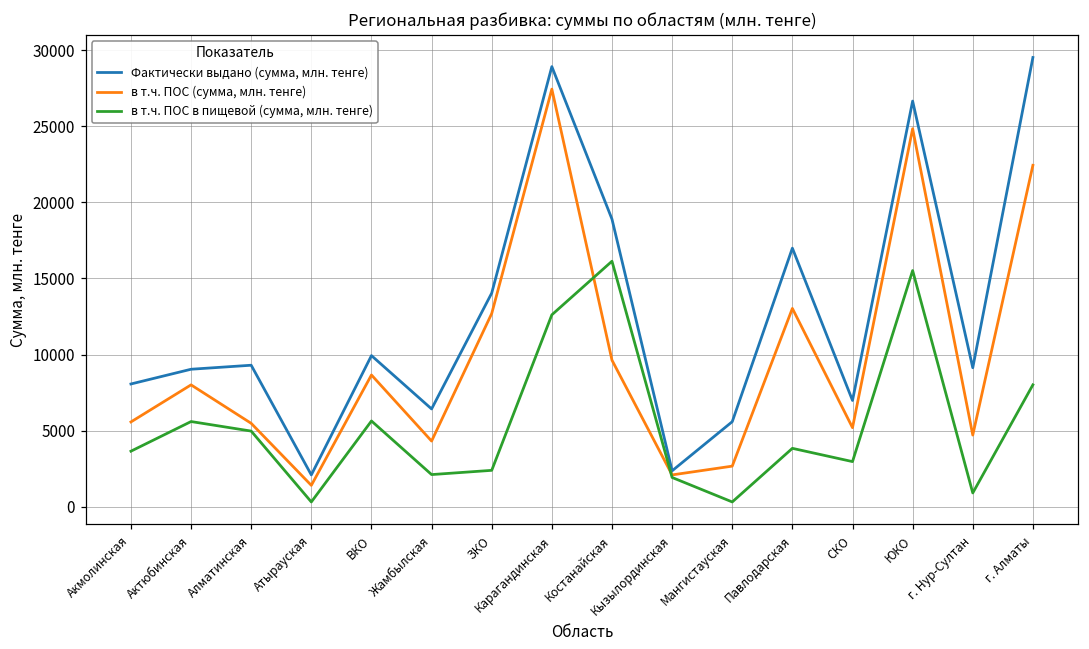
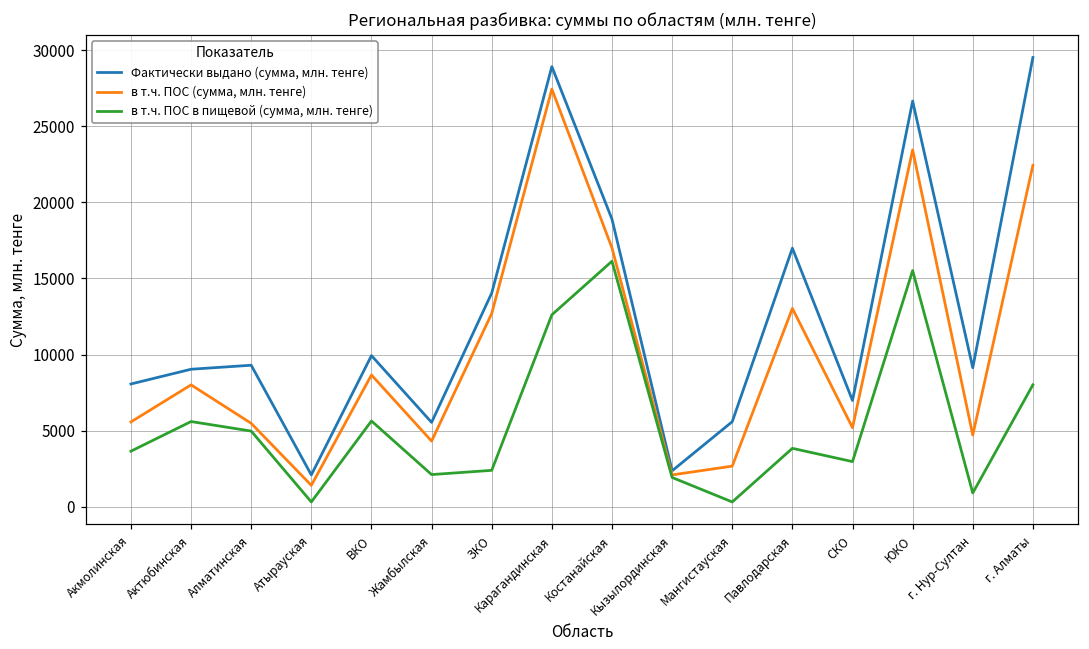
  {
    "Фактически выдано (сумма, млн. тенге)": {
      "Акмолинская": 8100,
      "Актюбинская": 9000,
      "Алматинская": 9300,
      "Атырауская": 2100,
      "ВКО": 9900,
-     "Жамбылская": 6400,
+     "Жамбылская": 5500,
      "ЗКО": 14000,
      "Карагандинская": 28900,
      "Костанайская": 18900,
      "Кызылординская": 2400,
      "Мангистауская": 5600,
      "Павлодарская": 17000,
      "СКО": 7000,
      "ЮКО": 26700,
      "г. Нур-Султан": 9100,
      "г. Алматы": 29500
    },
    "в т.ч. ПОС (сумма, млн. тенге)": {
      "Акмолинская": 5600,
      "Актюбинская": 8000,
      "Алматинская": 5500,
      "Атырауская": 1400,
      "ВКО": 8700,
      "Жамбылская": 4300,
      "ЗКО": 12700,
      "Карагандинская": 27400,
-     "Костанайская": 9600,
+     "Костанайская": 17000,
      "Мангистауская": 2700,
      "Павлодарская": 13000,
      "СКО": 5200,
-     "ЮКО": 24800,
+     "ЮКО": 23400,
      "г. Нур-Султан": 4700,
      "г. Алматы": 22400
    },
    "в т.ч. ПОС в пищевой (сумма, млн. тенге)": {
      "Акмолинская": 3700,
      "Актюбинская": 5600,
      "Алматинская": 5000,
      "Атырауская": 300,
      "ВКО": 5600,
      "Жамбылская": 2100,
      "ЗКО": 2400,
      "Карагандинская": 12600,
      "Костанайская": 16100,
      "Мангистауская": 300,
      "Павлодарская": 3800,
      "СКО": 3000,
      "ЮКО": 15500,
      "г. Нур-Султан": 900,
      "г. Алматы": 8000
    }
  }
